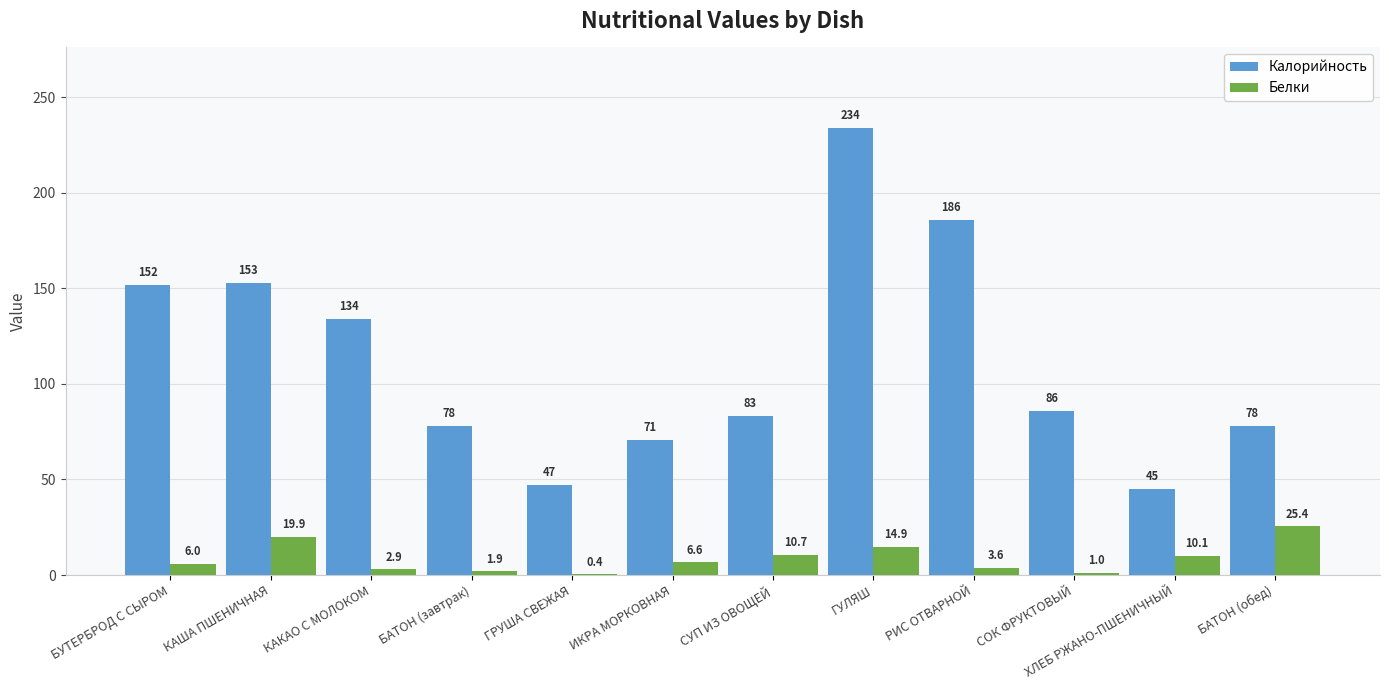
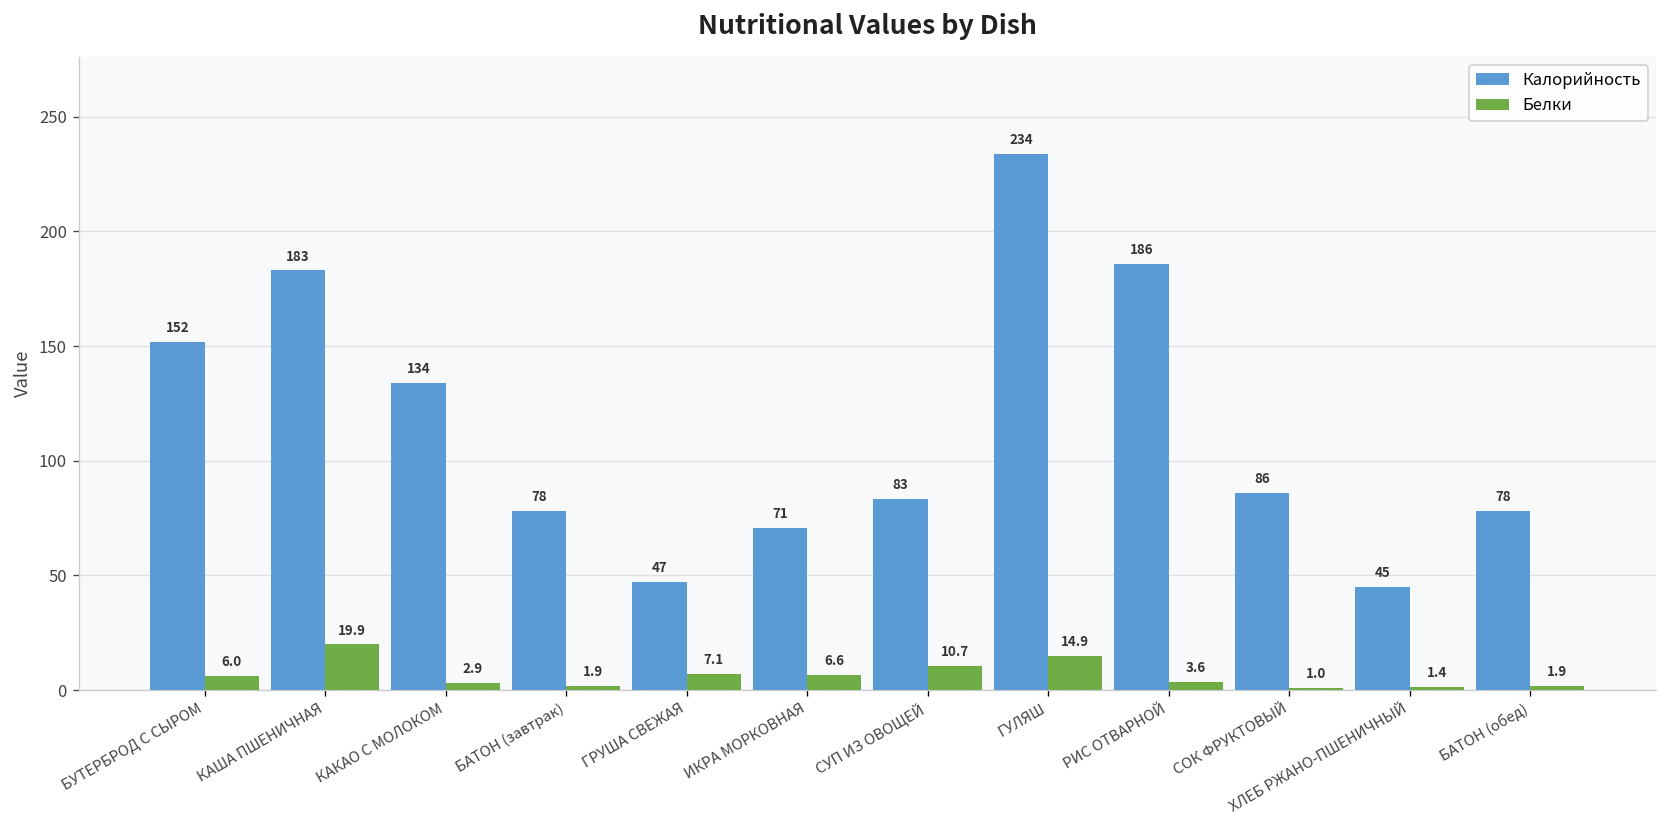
  {
    "Калорийность": {
      "БУТЕРБРОД С СЫРОМ": 152,
-     "КАША ПШЕНИЧНАЯ": 153,
+     "КАША ПШЕНИЧНАЯ": 183,
      "КАКАО С МОЛОКОМ": 134,
      "БАТОН (завтрак)": 78,
      "ГРУША СВЕЖАЯ": 47,
      "ИКРА МОРКОВНАЯ": 71,
      "СУП ИЗ ОВОЩЕЙ": 83,
      "ГУЛЯШ": 234,
      "РИС ОТВАРНОЙ": 186,
      "СОК ФРУКТОВЫЙ": 86,
      "ХЛЕБ РЖАНО-ПШЕНИЧНЫЙ": 45,
      "БАТОН (обед)": 78
    },
    "Белки": {
      "БУТЕРБРОД С СЫРОМ": 6.0,
      "КАША ПШЕНИЧНАЯ": 19.9,
      "КАКАО С МОЛОКОМ": 2.9,
      "БАТОН (завтрак)": 1.9,
-     "ГРУША СВЕЖАЯ": 0.4,
+     "ГРУША СВЕЖАЯ": 7.1,
      "ИКРА МОРКОВНАЯ": 6.6,
      "СУП ИЗ ОВОЩЕЙ": 10.7,
      "ГУЛЯШ": 14.9,
      "РИС ОТВАРНОЙ": 3.6,
      "СОК ФРУКТОВЫЙ": 1.0,
-     "ХЛЕБ РЖАНО-ПШЕНИЧНЫЙ": 10.1,
-     "БАТОН (обед)": 25.4
+     "ХЛЕБ РЖАНО-ПШЕНИЧНЫЙ": 1.4,
+     "БАТОН (обед)": 1.9
    }
  }
